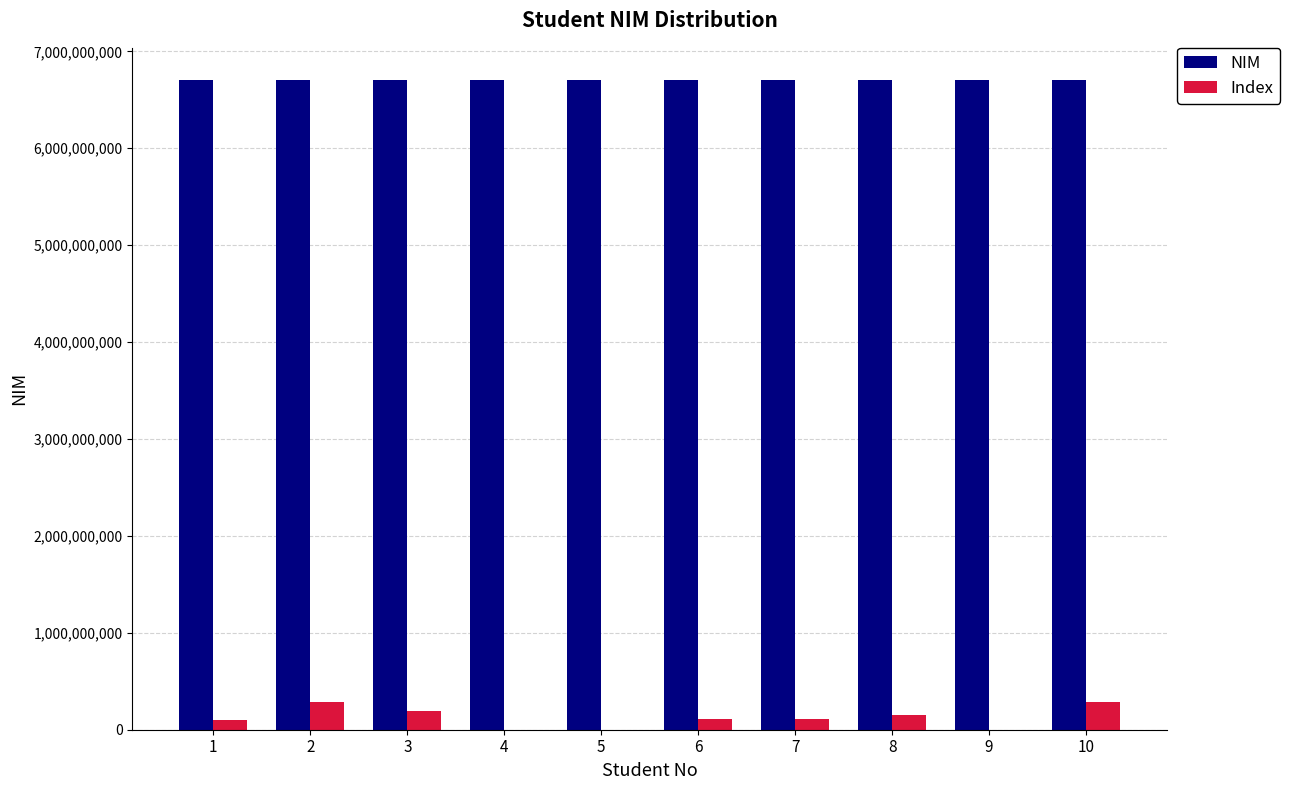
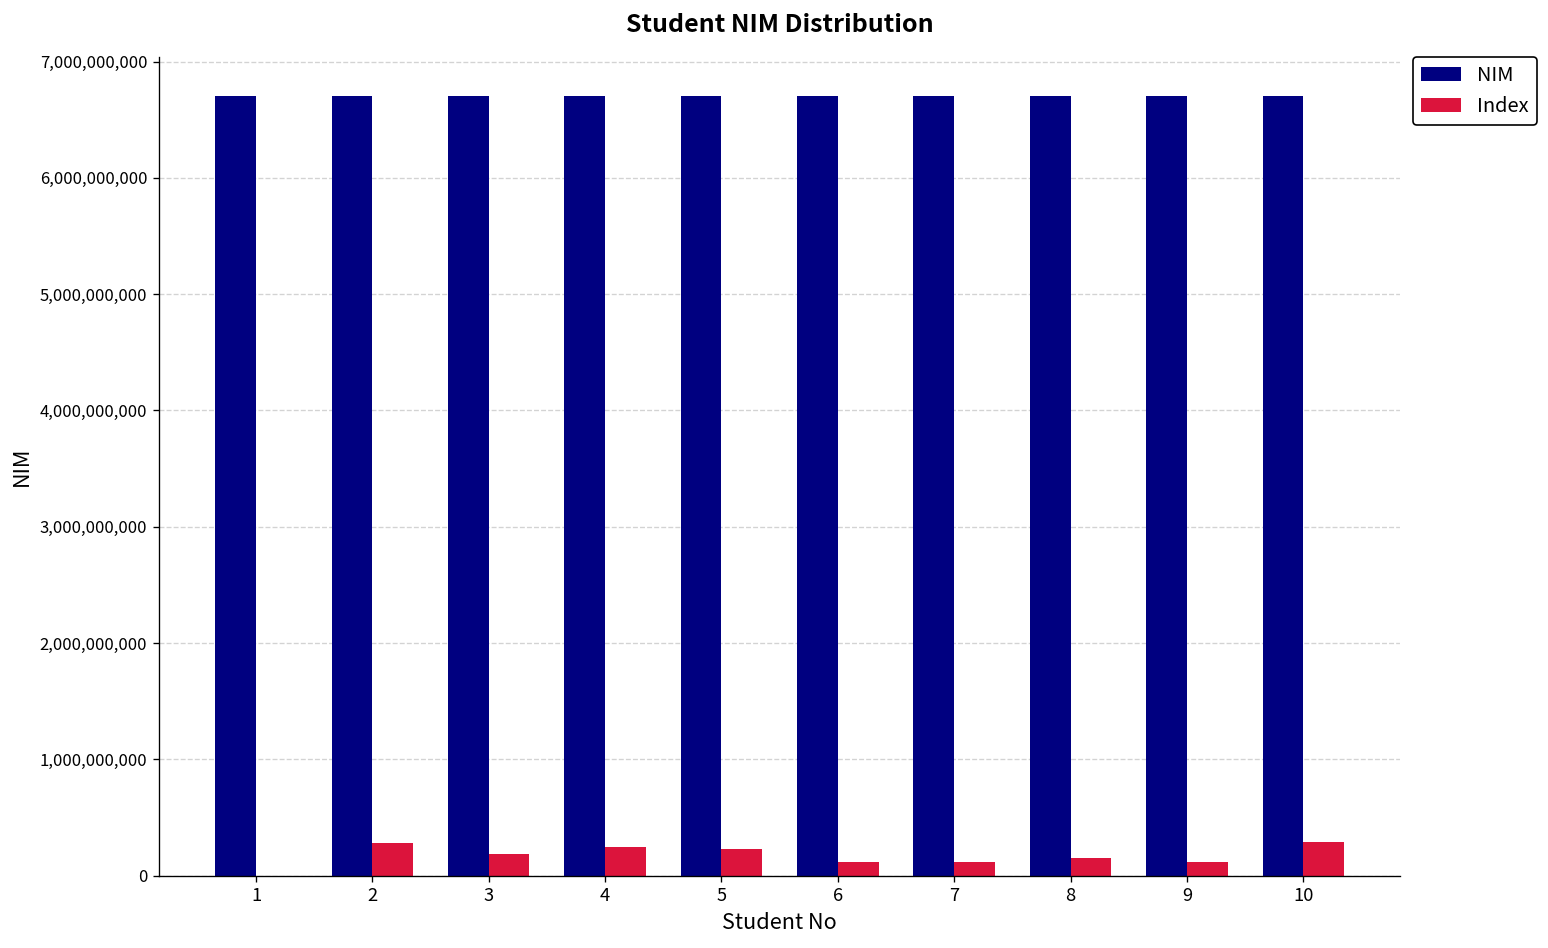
  {
    "NIM": {
      "1": "6,700,000,000",
      "2": "6,700,000,000",
      "3": "6,700,000,000",
      "4": "6,700,000,000",
      "5": "6,700,000,000",
      "6": "6,700,000,000",
      "7": "6,700,000,000",
      "8": "6,700,000,000",
      "9": "6,700,000,000",
      "10": "6,700,000,000"
    },
    "Index": {
-     "1": "100,000,000",
+     "1": "0",
      "2": "300,000,000",
      "3": "200,000,000",
-     "4": "0",
-     "5": "0",
+     "4": "200,000,000",
+     "5": "200,000,000",
      "6": "100,000,000",
      "7": "100,000,000",
      "8": "200,000,000",
-     "9": "0",
+     "9": "100,000,000",
      "10": "300,000,000"
    }
  }
